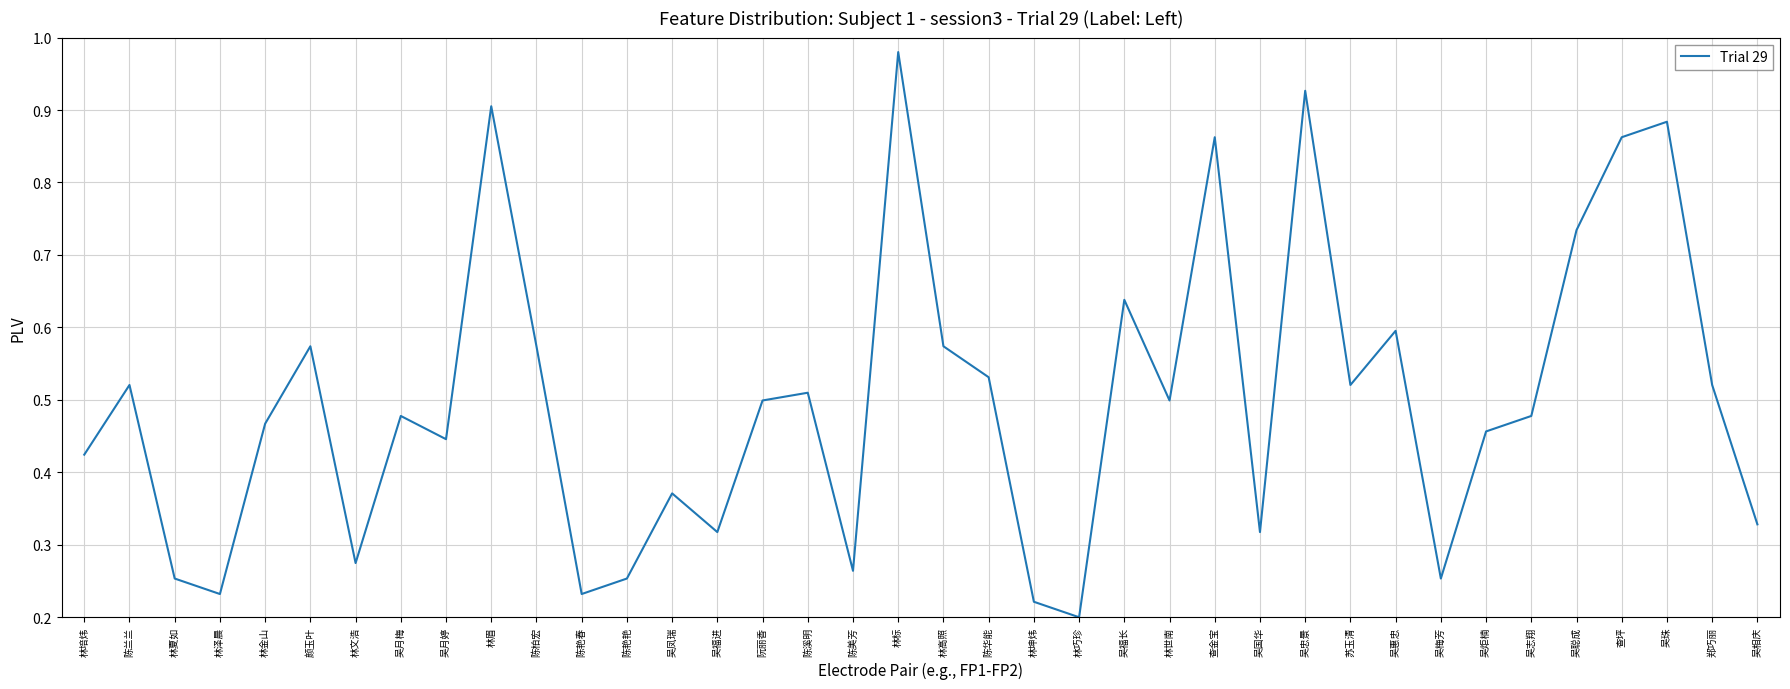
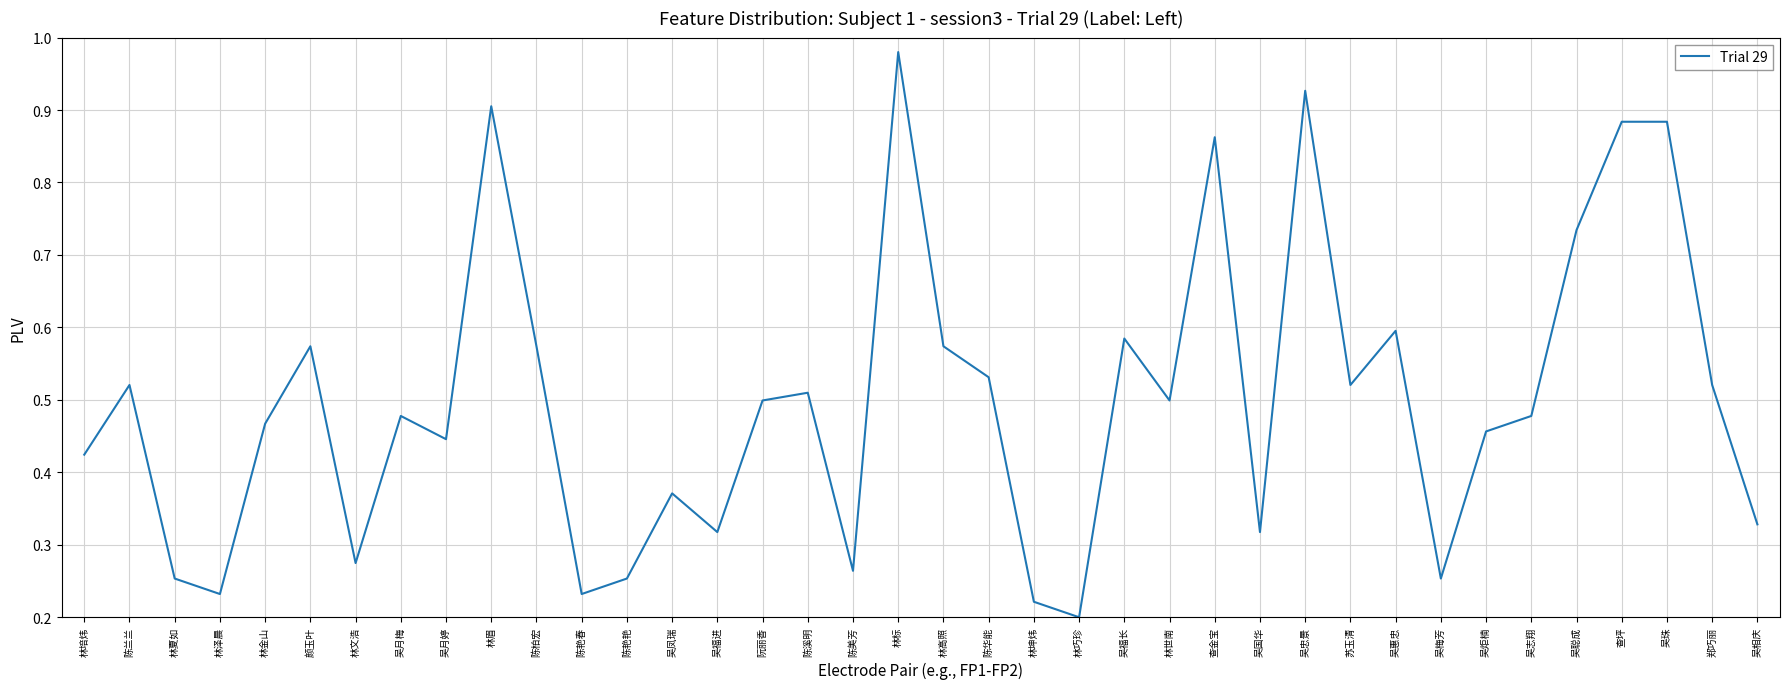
  {
    "林培炜": 0.42,
    "陈兰兰": 0.52,
    "林夏如": 0.25,
    "林泽晨": 0.23,
    "林金山": 0.47,
    "颜玉叶": 0.57,
    "林文浩": 0.27,
    "吴月梅": 0.48,
    "吴月婷": 0.45,
    "林眉": 0.91,
    "陈柏宏": 0.57,
    "陈艳春": 0.23,
    "陈艳艳": 0.25,
    "吴凤瑞": 0.37,
    "吴福进": 0.32,
    "阮丽香": 0.50,
    "陈溪明": 0.51,
    "陈美芳": 0.26,
    "林标": 0.98,
    "林高照": 0.57,
    "陈华能": 0.53,
    "林坤炜": 0.22,
    "林巧珍": 0.20,
-   "吴福长": 0.64,
+   "吴福长": 0.58,
    "林世南": 0.50,
    "查金宝": 0.86,
    "吴国华": 0.32,
    "吴忠景": 0.93,
    "苏玉清": 0.52,
    "吴惠忠": 0.60,
    "吴梅芳": 0.25,
    "吴炬楠": 0.46,
    "吴志翔": 0.48,
    "吴聪成": 0.73,
-   "查坪": 0.86,
+   "查坪": 0.88,
    "吴珠": 0.88,
    "郑巧丽": 0.52,
    "吴相庆": 0.33
  }
